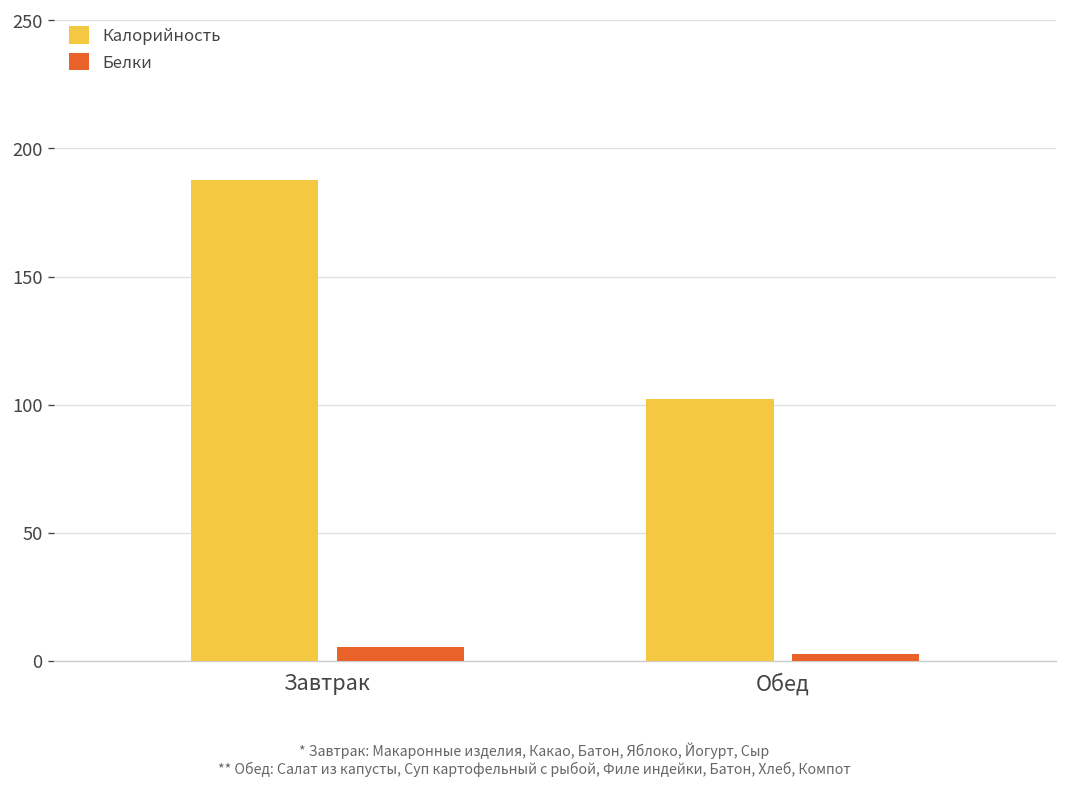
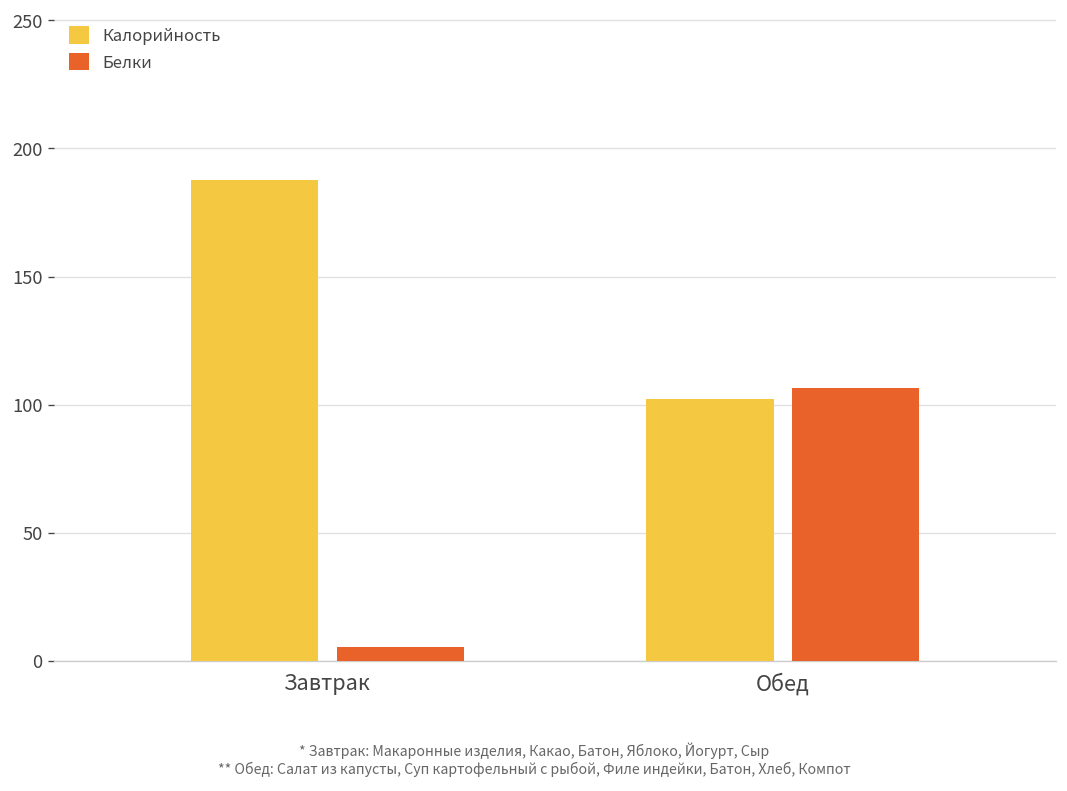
  {
    "Калорийность": {
      "Завтрак": 188,
      "Обед": 102
    },
    "Белки": {
      "Завтрак": 5,
-     "Обед": 3
+     "Обед": 106
    }
  }
